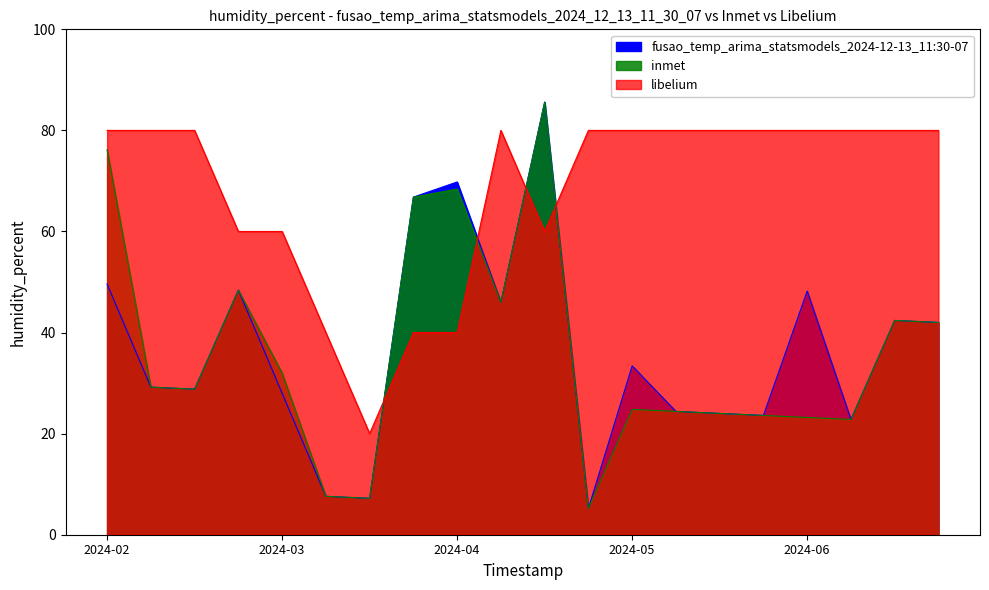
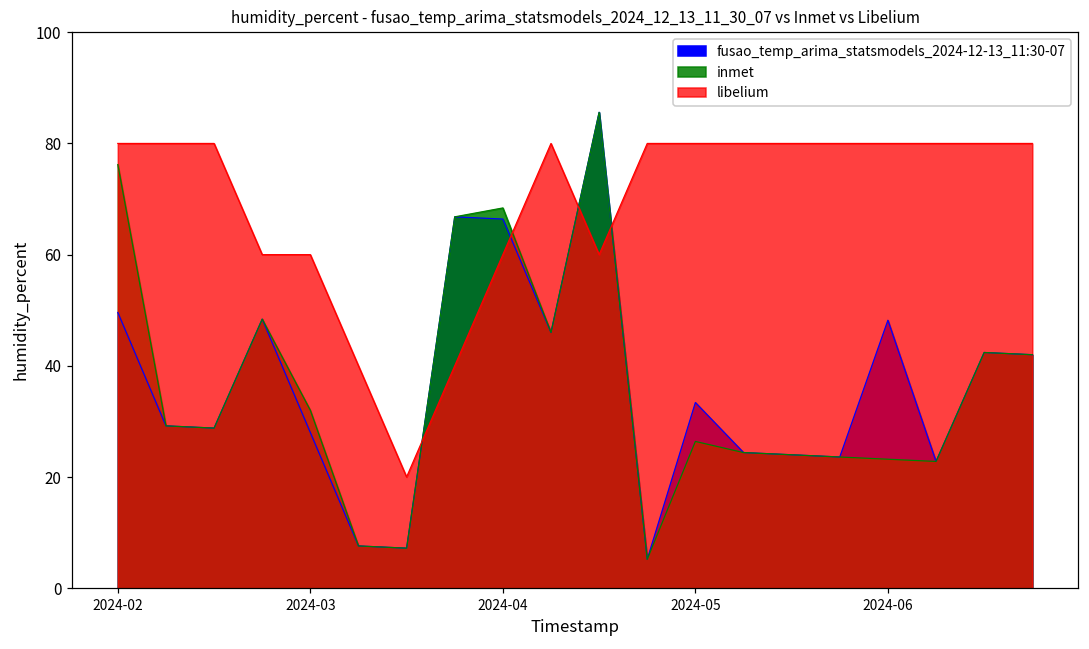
  {
    "fusao_temp_arima_statsmodels_2024-12-13_11:30-07": {
      "2024-02": 50,
      "2024-03": 28,
-     "2024-04": 70,
+     "2024-04": 66,
      "2024-05": 33,
      "2024-06": 48
    },
    "inmet": {
      "2024-02": 76,
      "2024-03": 32,
      "2024-04": 68,
-     "2024-05": 25,
+     "2024-05": 26,
      "2024-06": 23
    },
    "libelium": {
      "2024-02": 80,
      "2024-03": 60,
-     "2024-04": 40,
+     "2024-04": 60,
      "2024-05": 80,
      "2024-06": 80
    }
  }
